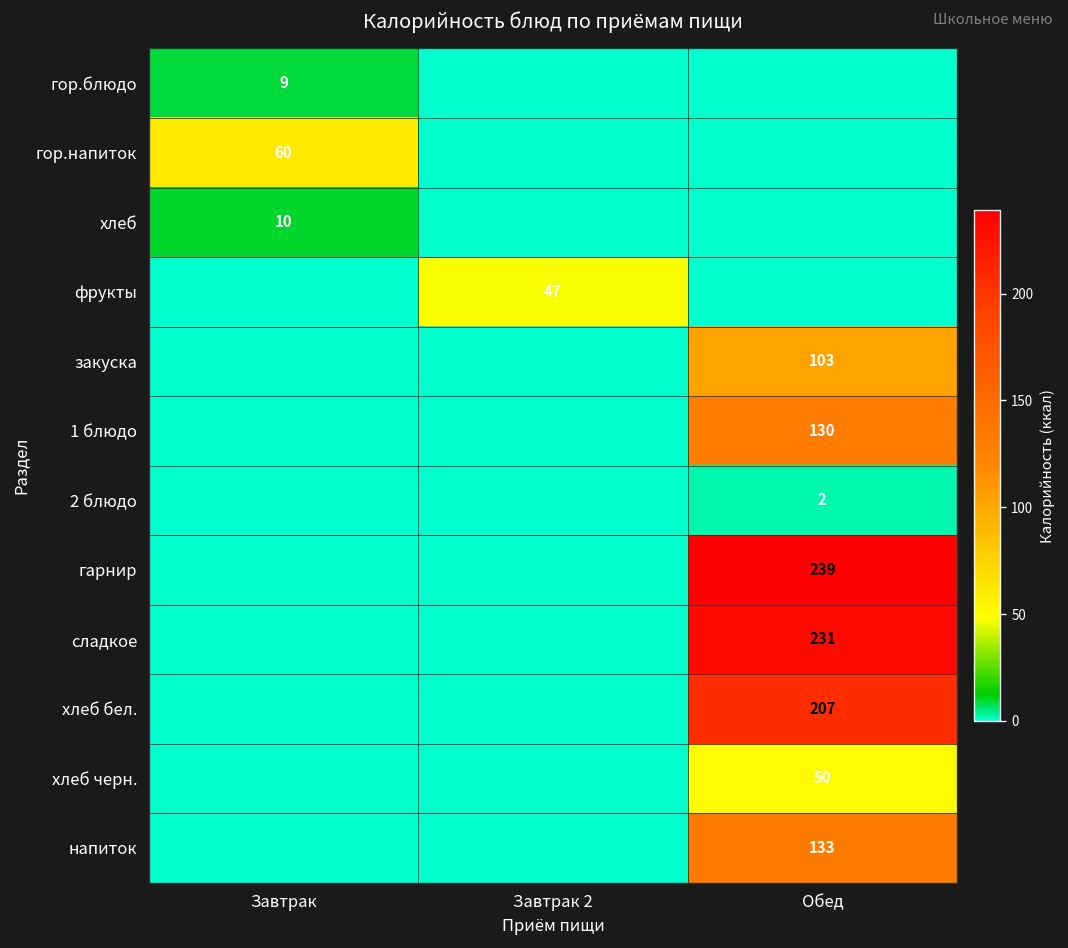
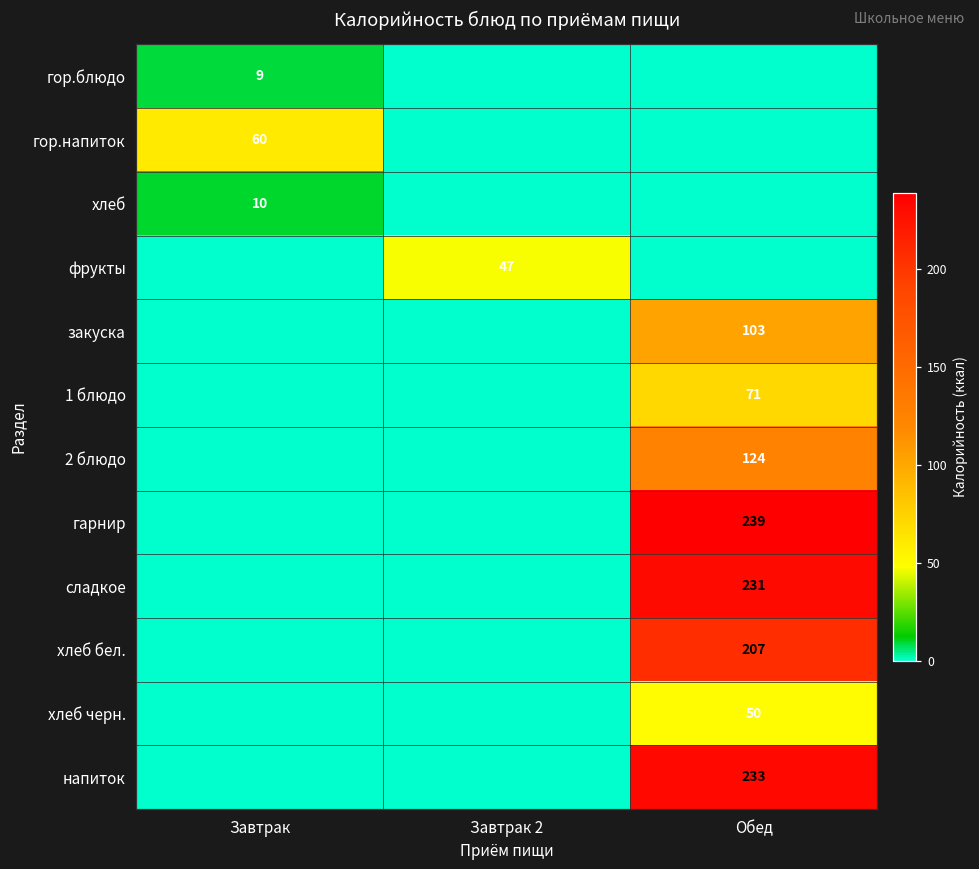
  {
    "гор.блюдо": {
      "Завтрак": 9
    },
    "гор.напиток": {
      "Завтрак": 60
    },
    "хлеб": {
      "Завтрак": 10
    },
    "фрукты": {
      "Завтрак 2": 47
    },
    "закуска": {
      "Обед": 103
    },
    "1 блюдо": {
-     "Обед": 130
+     "Обед": 71
    },
    "2 блюдо": {
-     "Обед": 2
+     "Обед": 124
    },
    "гарнир": {
      "Обед": 239
    },
    "сладкое": {
      "Обед": 231
    },
    "хлеб бел.": {
      "Обед": 207
    },
    "хлеб черн.": {
      "Обед": 50
    },
    "напиток": {
-     "Обед": 133
+     "Обед": 233
    }
  }
